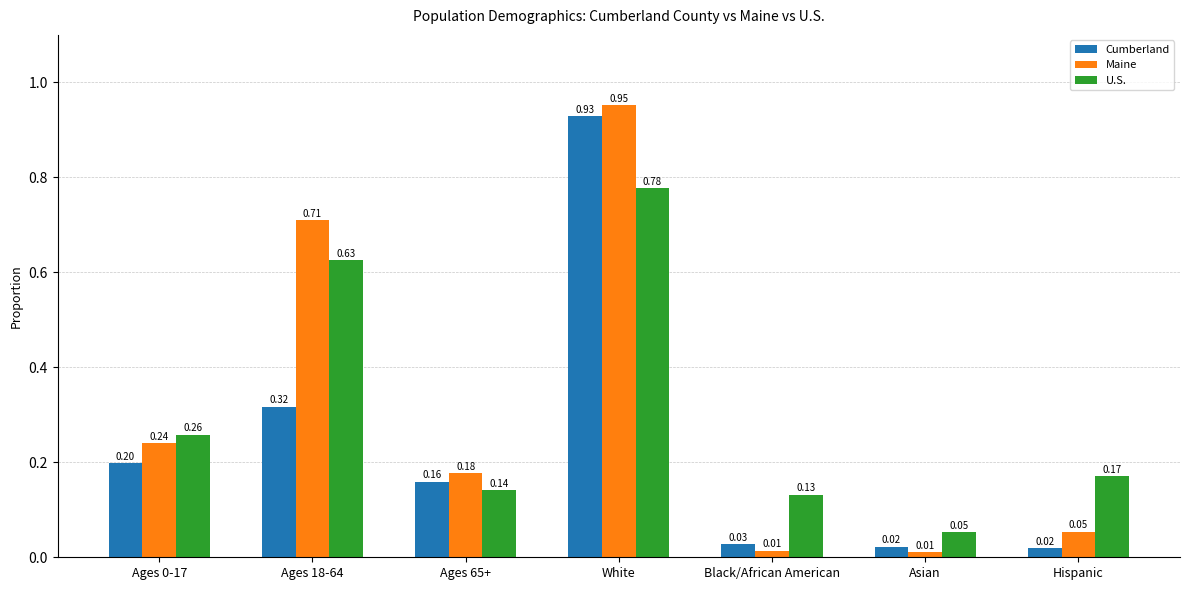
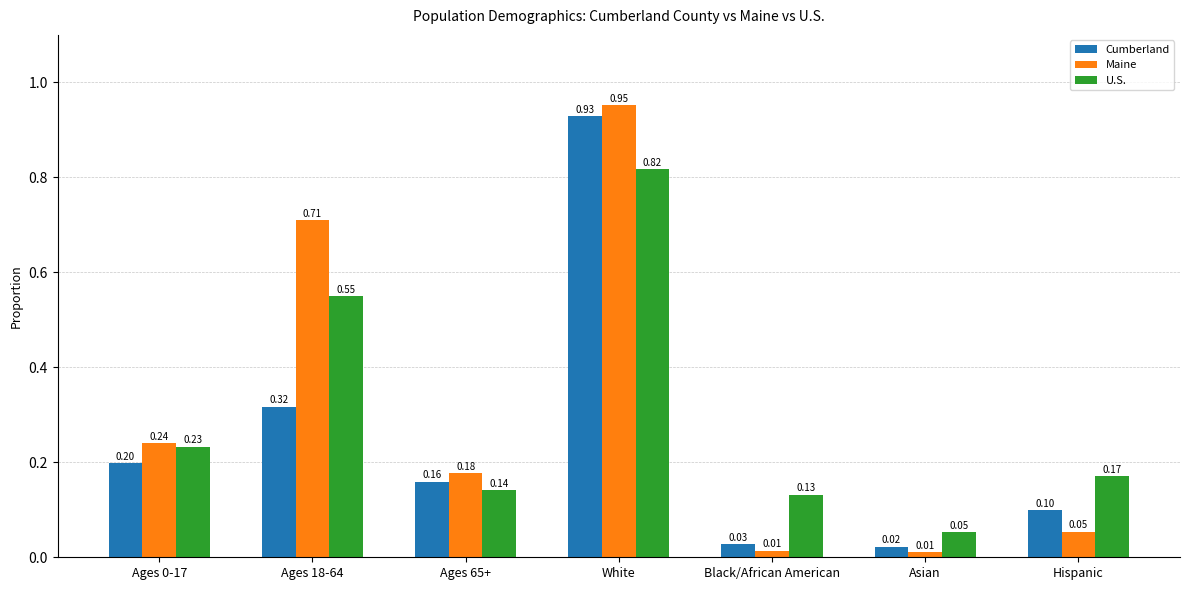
  {
    "Cumberland": {
      "Ages 0-17": 0.20,
      "Ages 18-64": 0.32,
      "Ages 65+": 0.16,
      "White": 0.93,
      "Black/African American": 0.03,
      "Asian": 0.02,
-     "Hispanic": 0.02
+     "Hispanic": 0.10
    },
    "Maine": {
      "Ages 0-17": 0.24,
      "Ages 18-64": 0.71,
      "Ages 65+": 0.18,
      "White": 0.95,
      "Black/African American": 0.01,
      "Asian": 0.01,
      "Hispanic": 0.05
    },
    "U.S.": {
-     "Ages 0-17": 0.26,
-     "Ages 18-64": 0.63,
+     "Ages 0-17": 0.23,
+     "Ages 18-64": 0.55,
      "Ages 65+": 0.14,
-     "White": 0.78,
+     "White": 0.82,
      "Black/African American": 0.13,
      "Asian": 0.05,
      "Hispanic": 0.17
    }
  }
